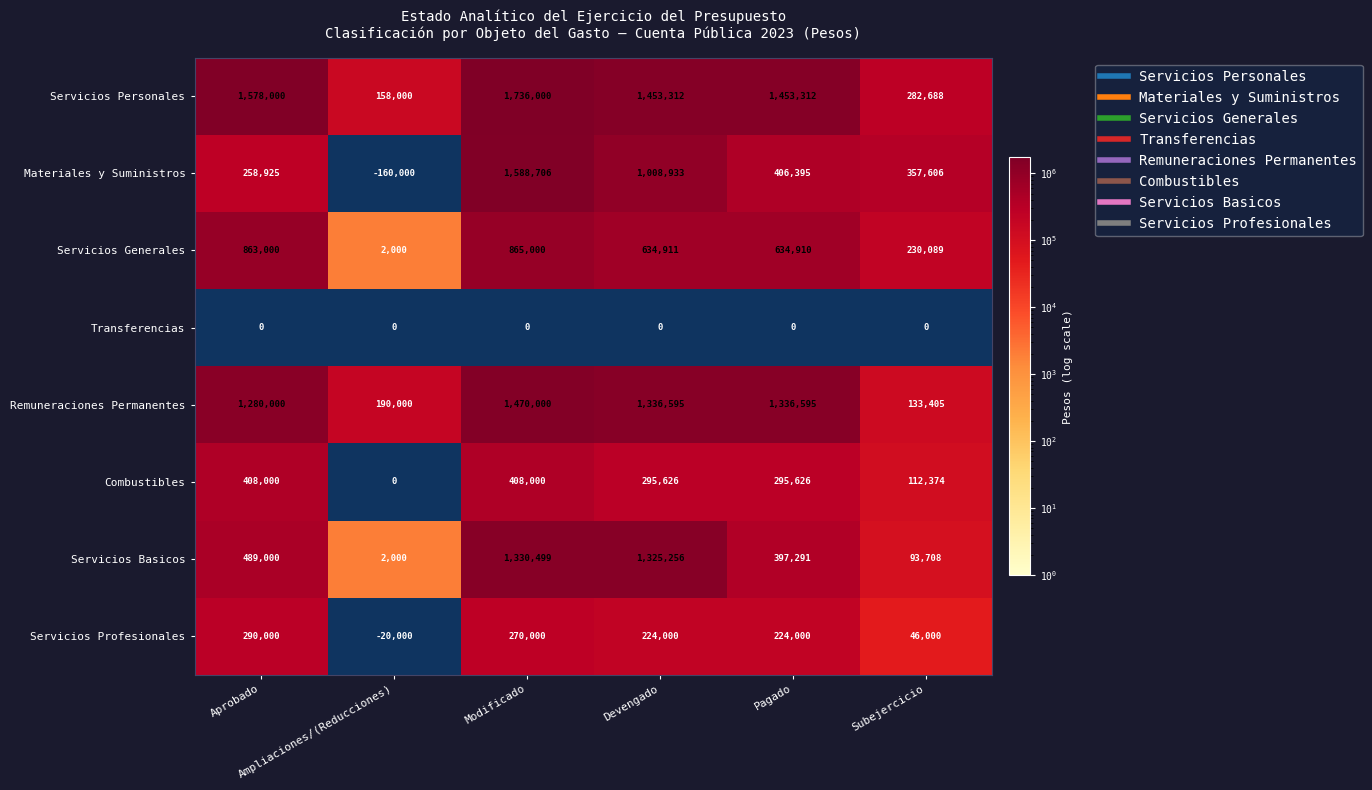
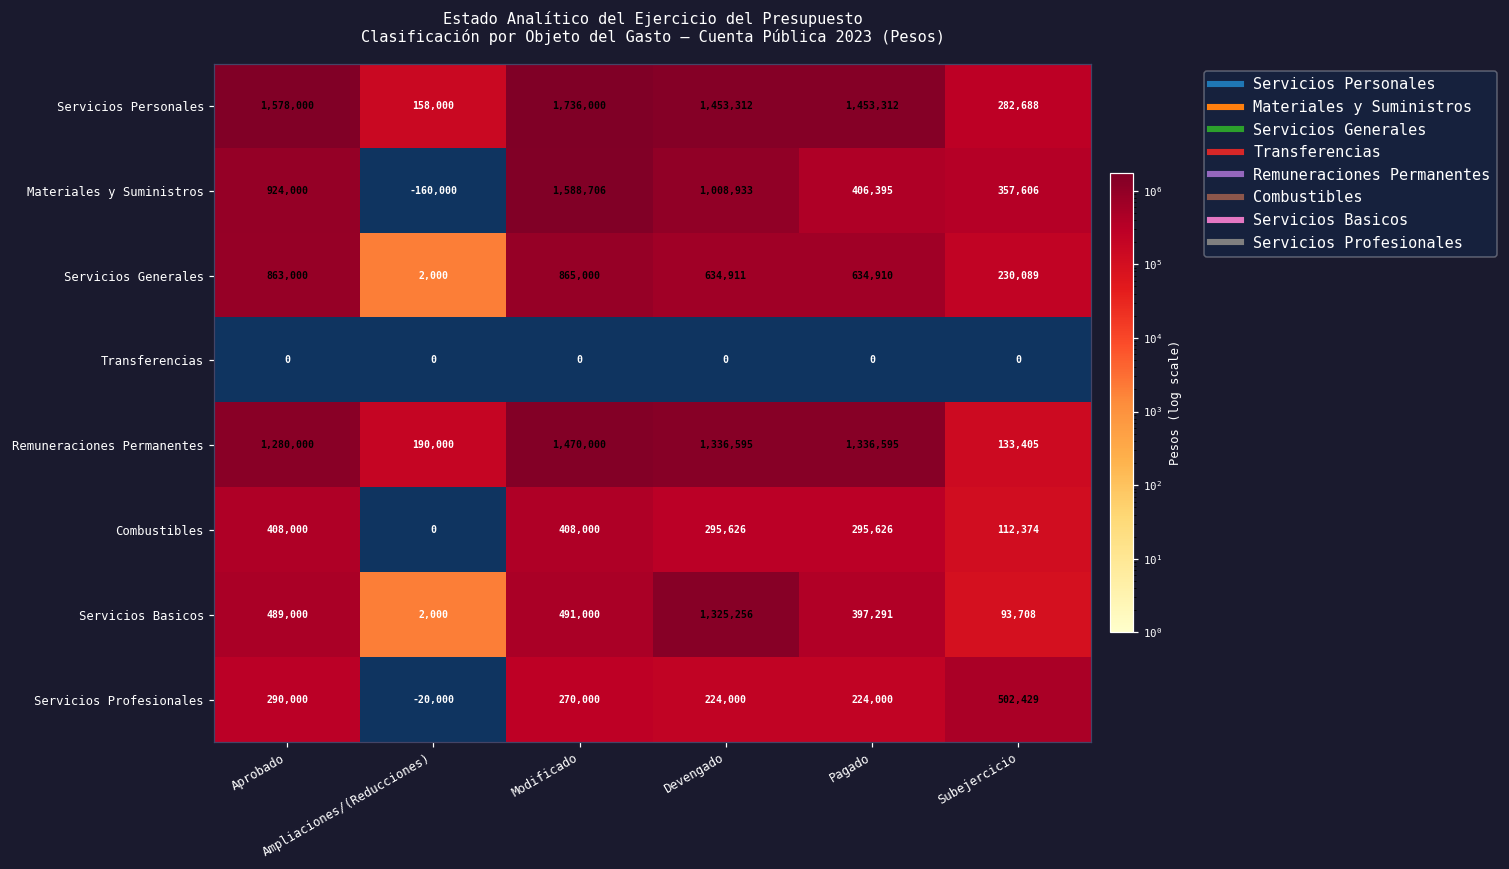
  {
    "Servicios Personales": {
      "Aprobado": "1,578,000",
      "Ampliaciones/(Reducciones)": "158,000",
      "Modificado": "1,736,000",
      "Devengado": "1,453,312",
      "Pagado": "1,453,312",
      "Subejercicio": "282,688"
    },
    "Materiales y Suministros": {
-     "Aprobado": "258,925",
+     "Aprobado": "924,000",
      "Ampliaciones/(Reducciones)": "-160,000",
      "Modificado": "1,588,706",
      "Devengado": "1,008,933",
      "Pagado": "406,395",
      "Subejercicio": "357,606"
    },
    "Servicios Generales": {
      "Aprobado": "863,000",
      "Ampliaciones/(Reducciones)": "2,000",
      "Modificado": "865,000",
      "Devengado": "634,911",
      "Pagado": "634,910",
      "Subejercicio": "230,089"
    },
    "Remuneraciones Permanentes": {
      "Aprobado": "1,280,000",
      "Ampliaciones/(Reducciones)": "190,000",
      "Modificado": "1,470,000",
      "Devengado": "1,336,595",
      "Pagado": "1,336,595",
      "Subejercicio": "133,405"
    },
    "Combustibles": {
      "Aprobado": "408,000",
      "Modificado": "408,000",
      "Devengado": "295,626",
      "Pagado": "295,626",
      "Subejercicio": "112,374"
    },
    "Servicios Basicos": {
      "Aprobado": "489,000",
      "Ampliaciones/(Reducciones)": "2,000",
-     "Modificado": "1,330,499",
+     "Modificado": "491,000",
      "Devengado": "1,325,256",
      "Pagado": "397,291",
      "Subejercicio": "93,708"
    },
    "Servicios Profesionales": {
      "Aprobado": "290,000",
      "Ampliaciones/(Reducciones)": "-20,000",
      "Modificado": "270,000",
      "Devengado": "224,000",
      "Pagado": "224,000",
-     "Subejercicio": "46,000"
+     "Subejercicio": "502,429"
    }
  }
